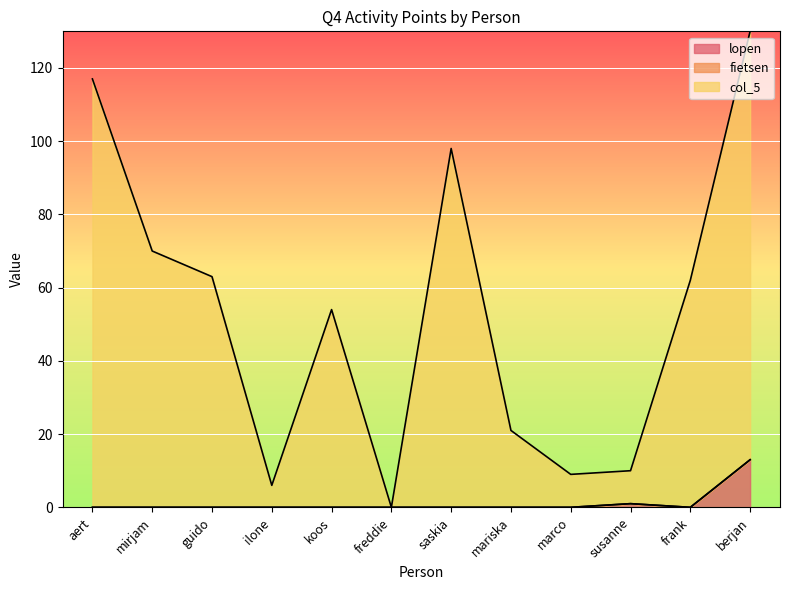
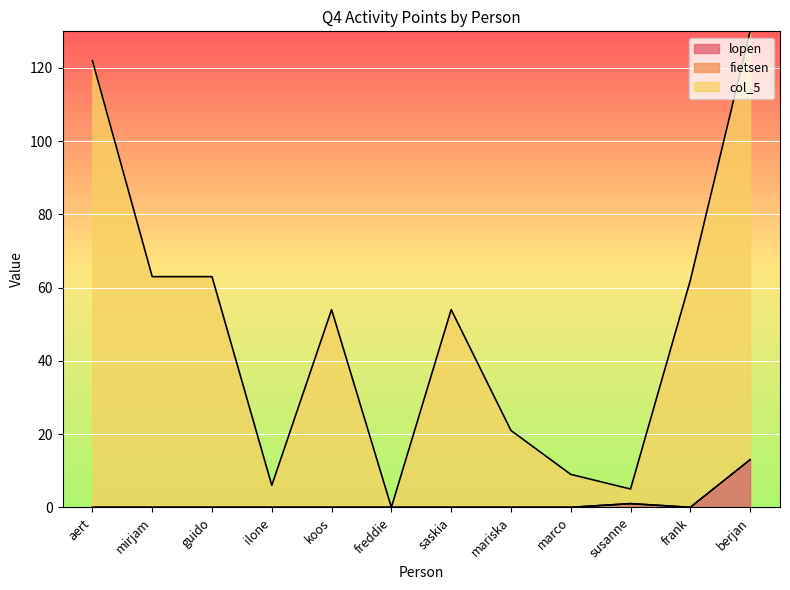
  {
    "fietsen": {
      "aert": 0,
      "mirjam": 0,
      "guido": 0,
      "ilone": 0,
      "koos": 0,
      "saskia": 0,
      "mariska": 0,
      "marco": 0,
      "susanne": 1,
      "frank": 0,
      "berjan": 13
    },
    "col_5": {
-     "aert": 117,
-     "mirjam": 70,
+     "aert": 122,
+     "mirjam": 63,
      "guido": 63,
      "ilone": 6,
      "koos": 54,
-     "saskia": 98,
+     "saskia": 54,
      "mariska": 21,
      "marco": 9,
-     "susanne": 9,
+     "susanne": 4,
      "frank": 62,
      "berjan": 117
    }
  }
